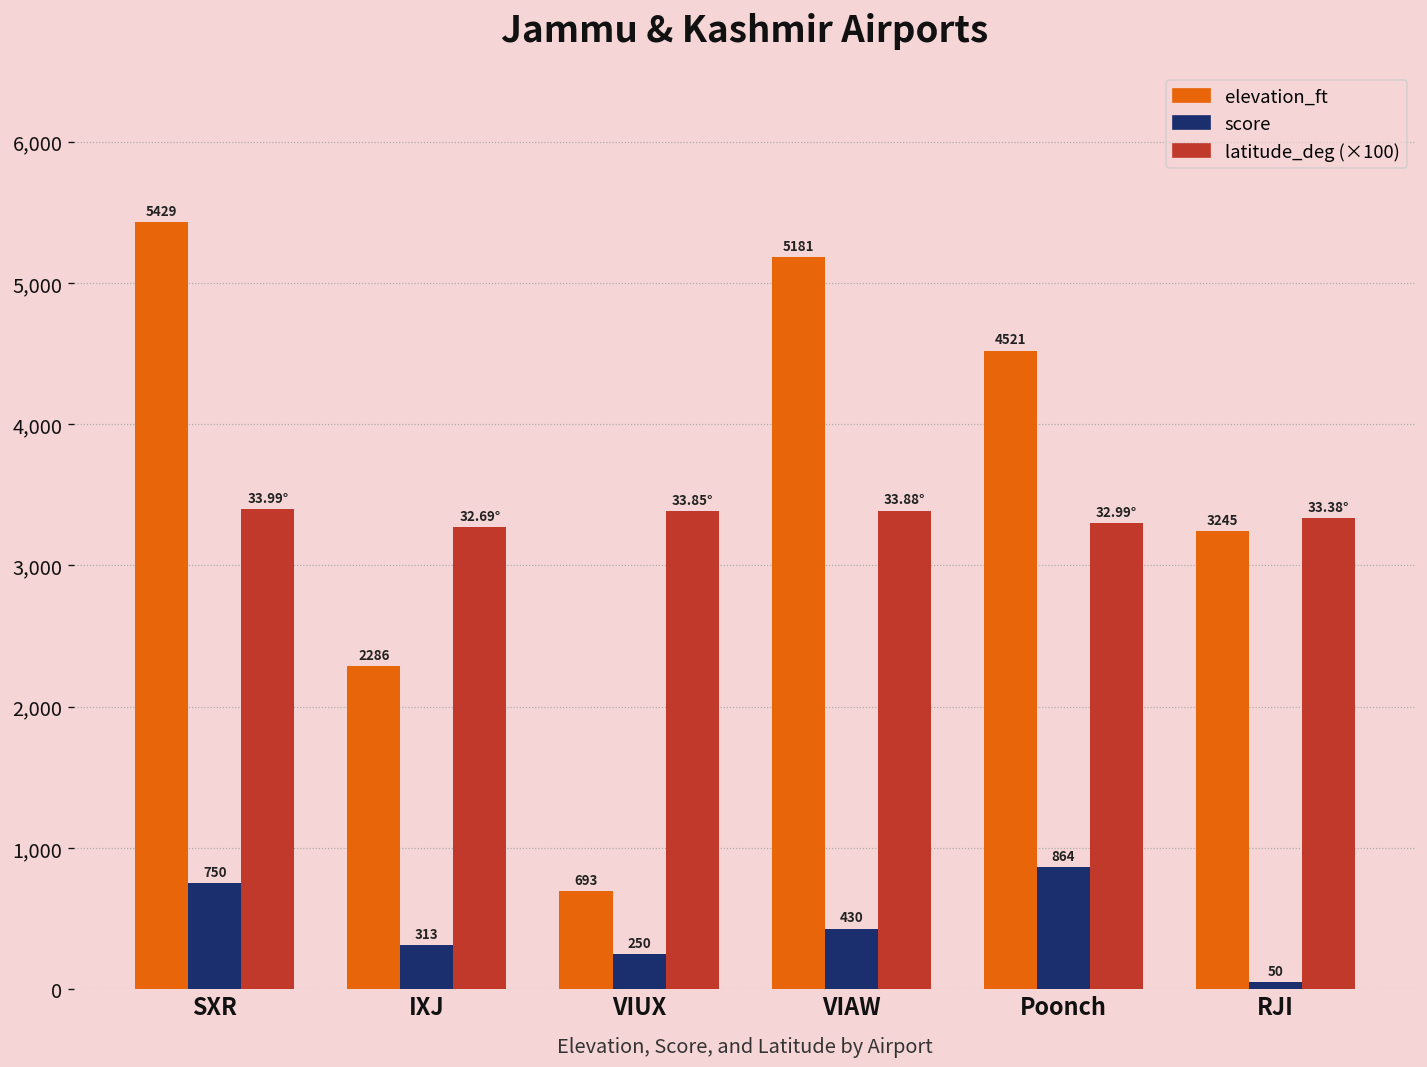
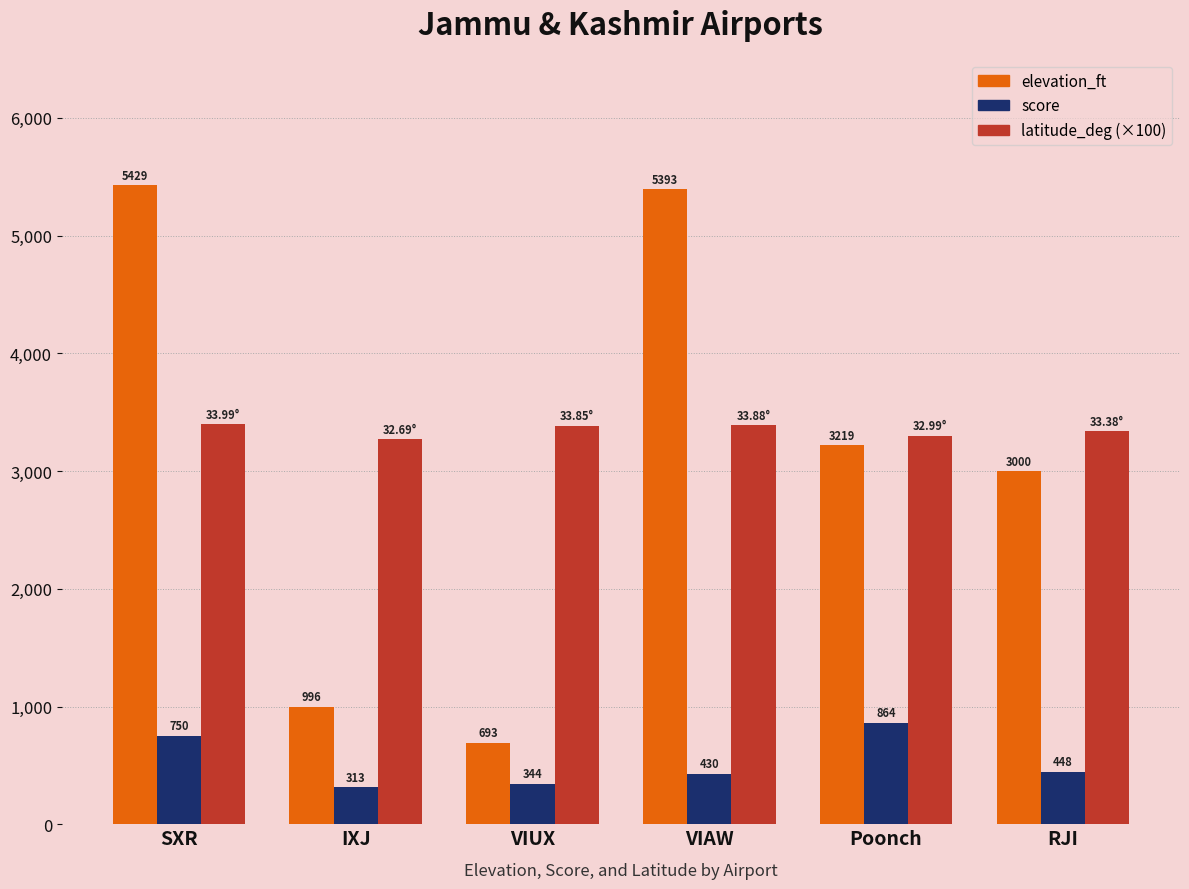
  {
    "elevation_ft": {
      "SXR": 5429,
-     "IXJ": 2286,
+     "IXJ": 996,
      "VIUX": 693,
-     "VIAW": 5181,
-     "Poonch": 4521,
-     "RJI": 3245
+     "VIAW": 5393,
+     "Poonch": 3219,
+     "RJI": 3000
    },
    "score": {
      "SXR": 750,
      "IXJ": 313,
-     "VIUX": 250,
+     "VIUX": 344,
      "VIAW": 430,
      "Poonch": 864,
-     "RJI": 50
+     "RJI": 448
    }
  }
